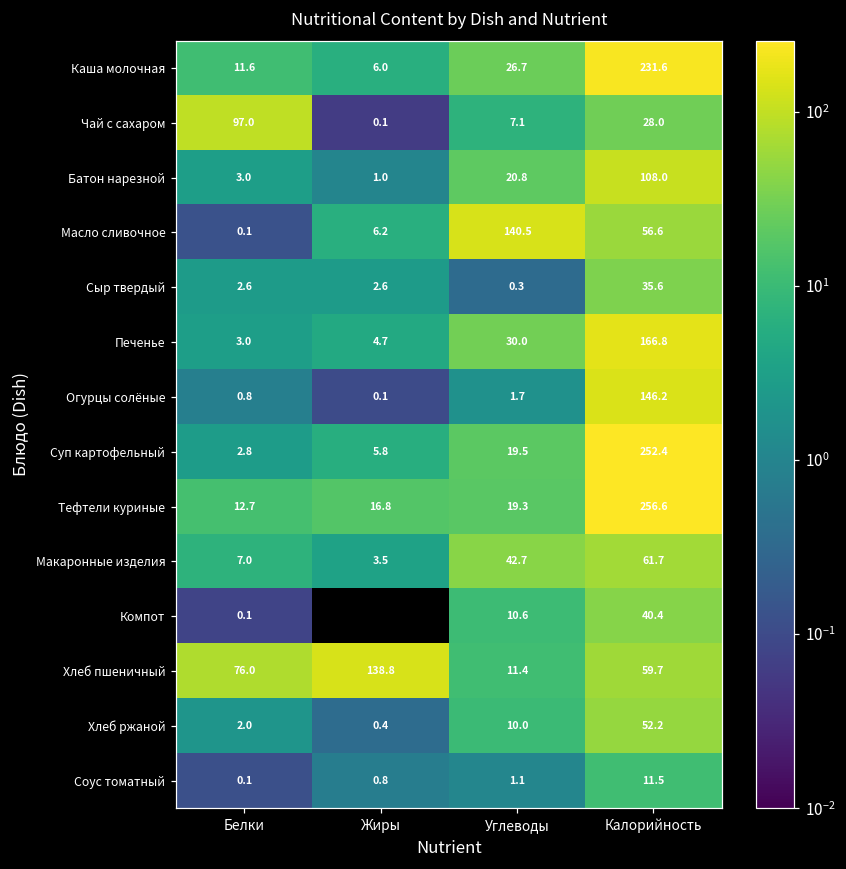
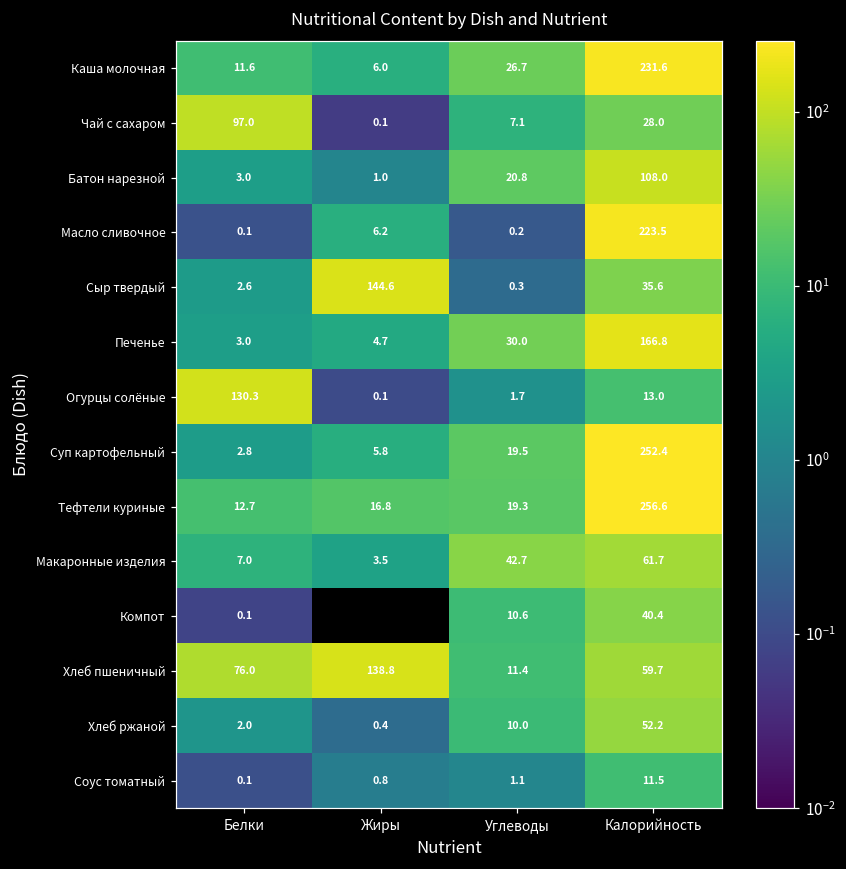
  {
    "Каша молочная": {
      "Белки": 11.6,
      "Жиры": 6.0,
      "Углеводы": 26.7,
      "Калорийность": 231.6
    },
    "Чай с сахаром": {
      "Белки": 97.0,
      "Жиры": 0.1,
      "Углеводы": 7.1,
      "Калорийность": 28.0
    },
    "Батон нарезной": {
      "Белки": 3.0,
      "Жиры": 1.0,
      "Углеводы": 20.8,
      "Калорийность": 108.0
    },
    "Масло сливочное": {
      "Белки": 0.1,
      "Жиры": 6.2,
-     "Углеводы": 140.5,
-     "Калорийность": 56.6
+     "Углеводы": 0.2,
+     "Калорийность": 223.5
    },
    "Сыр твердый": {
      "Белки": 2.6,
-     "Жиры": 2.6,
+     "Жиры": 144.6,
      "Углеводы": 0.3,
      "Калорийность": 35.6
    },
    "Печенье": {
      "Белки": 3.0,
      "Жиры": 4.7,
      "Углеводы": 30.0,
      "Калорийность": 166.8
    },
    "Огурцы солёные": {
-     "Белки": 0.8,
+     "Белки": 130.3,
      "Жиры": 0.1,
      "Углеводы": 1.7,
-     "Калорийность": 146.2
+     "Калорийность": 13.0
    },
    "Суп картофельный": {
      "Белки": 2.8,
      "Жиры": 5.8,
      "Углеводы": 19.5,
      "Калорийность": 252.4
    },
    "Тефтели куриные": {
      "Белки": 12.7,
      "Жиры": 16.8,
      "Углеводы": 19.3,
      "Калорийность": 256.6
    },
    "Макаронные изделия": {
      "Белки": 7.0,
      "Жиры": 3.5,
      "Углеводы": 42.7,
      "Калорийность": 61.7
    },
    "Компот": {
      "Белки": 0.1,
      "Углеводы": 10.6,
      "Калорийность": 40.4
    },
    "Хлеб пшеничный": {
      "Белки": 76.0,
      "Жиры": 138.8,
      "Углеводы": 11.4,
      "Калорийность": 59.7
    },
    "Хлеб ржаной": {
      "Белки": 2.0,
      "Жиры": 0.4,
      "Углеводы": 10.0,
      "Калорийность": 52.2
    },
    "Соус томатный": {
      "Белки": 0.1,
      "Жиры": 0.8,
      "Углеводы": 1.1,
      "Калорийность": 11.5
    }
  }
